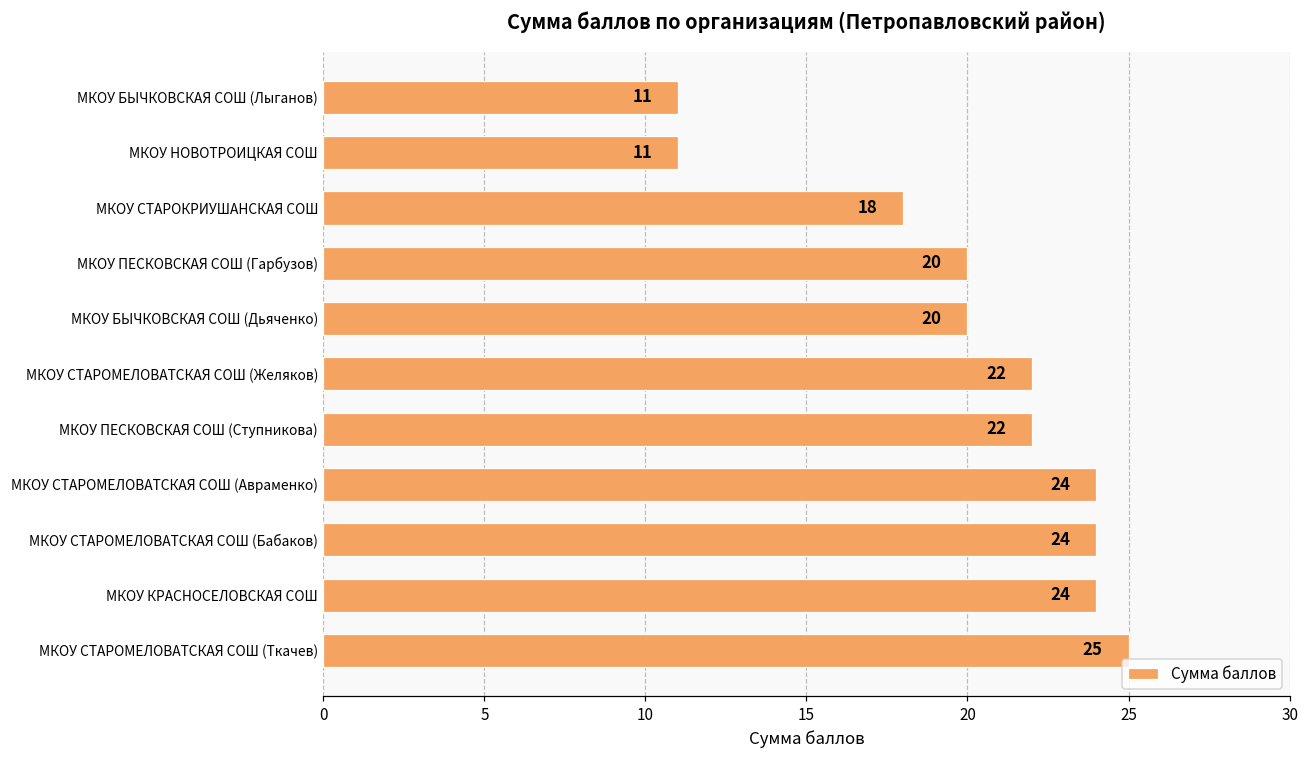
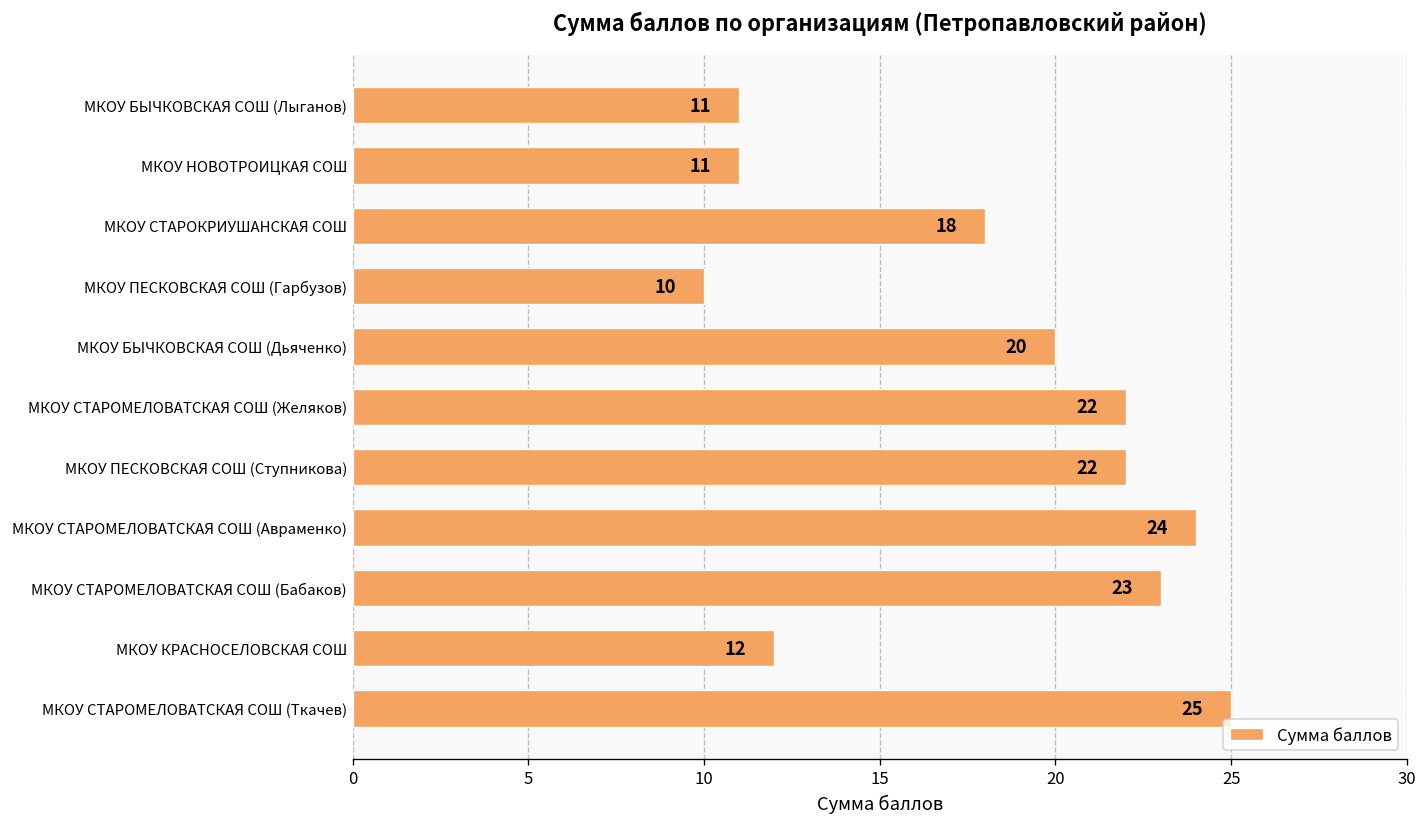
  {
    "МКОУ БЫЧКОВСКАЯ СОШ (Лыганов)": 11,
    "МКОУ НОВОТРОИЦКАЯ СОШ": 11,
    "МКОУ СТАРОКРИУШАНСКАЯ СОШ": 18,
-   "МКОУ ПЕСКОВСКАЯ СОШ (Гарбузов)": 20,
+   "МКОУ ПЕСКОВСКАЯ СОШ (Гарбузов)": 10,
    "МКОУ БЫЧКОВСКАЯ СОШ (Дьяченко)": 20,
    "МКОУ СТАРОМЕЛОВАТСКАЯ СОШ (Желяков)": 22,
    "МКОУ ПЕСКОВСКАЯ СОШ (Ступникова)": 22,
    "МКОУ СТАРОМЕЛОВАТСКАЯ СОШ (Авраменко)": 24,
-   "МКОУ СТАРОМЕЛОВАТСКАЯ СОШ (Бабаков)": 24,
-   "МКОУ КРАСНОСЕЛОВСКАЯ СОШ": 24,
+   "МКОУ СТАРОМЕЛОВАТСКАЯ СОШ (Бабаков)": 23,
+   "МКОУ КРАСНОСЕЛОВСКАЯ СОШ": 12,
    "МКОУ СТАРОМЕЛОВАТСКАЯ СОШ (Ткачев)": 25
  }
